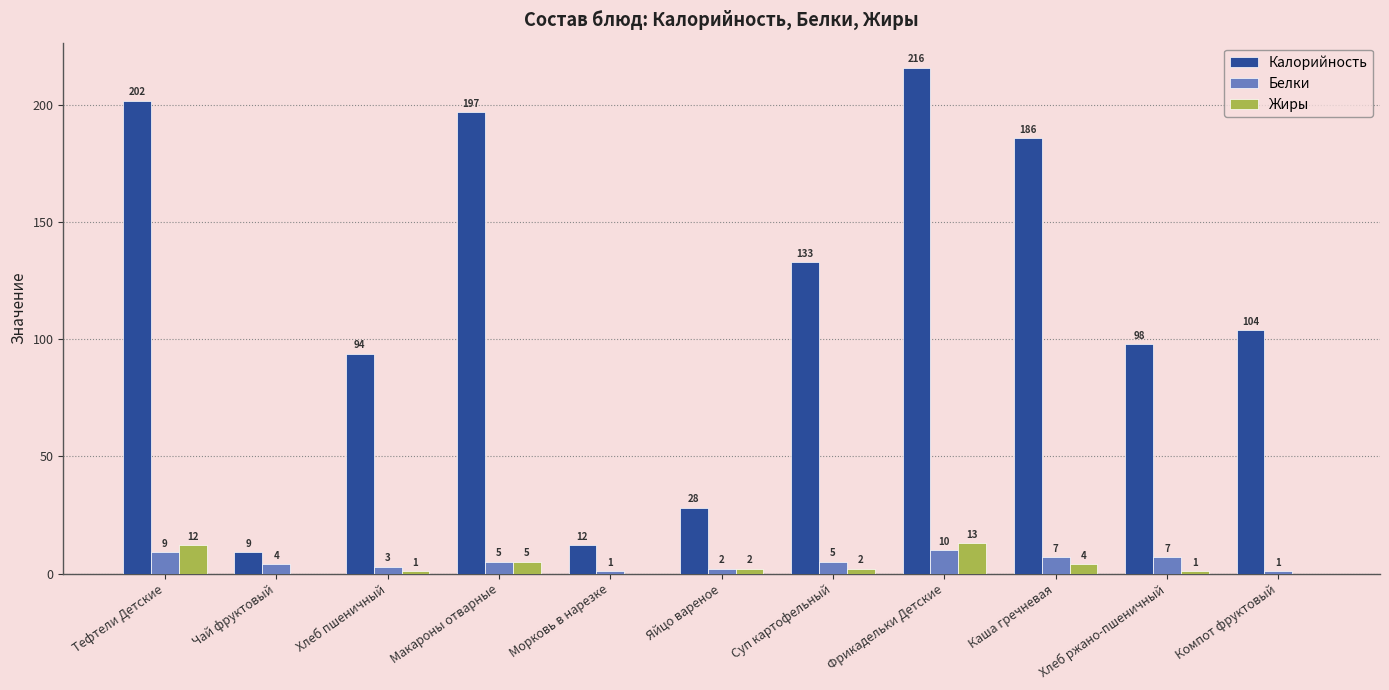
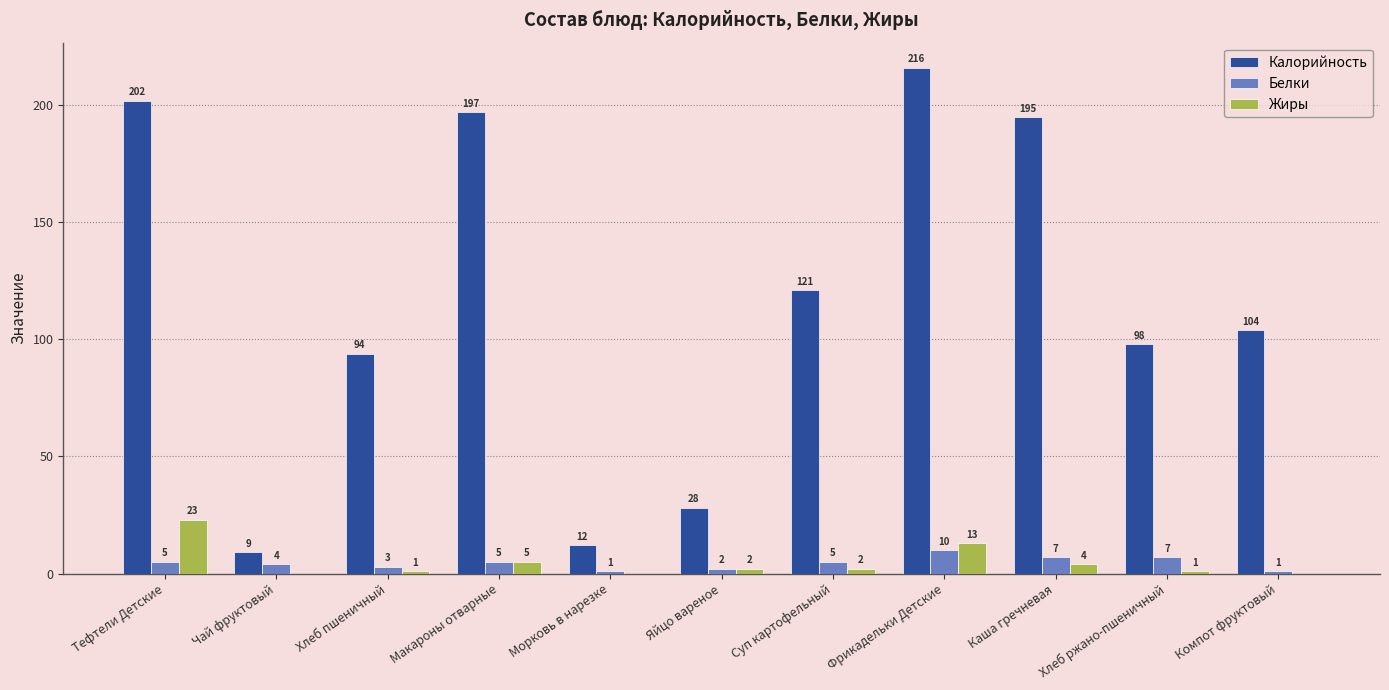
  {
    "Калорийность": {
      "Тефтели Детские": 202,
      "Чай фруктовый": 9,
      "Хлеб пшеничный": 94,
      "Макароны отварные": 197,
      "Морковь в нарезке": 12,
      "Яйцо вареное": 28,
-     "Суп картофельный": 133,
+     "Суп картофельный": 121,
      "Фрикадельки Детские": 216,
-     "Каша гречневая": 186,
+     "Каша гречневая": 195,
      "Хлеб ржано-пшеничный": 98,
      "Компот фруктовый": 104
    },
    "Белки": {
-     "Тефтели Детские": 9,
+     "Тефтели Детские": 5,
      "Чай фруктовый": 4,
      "Хлеб пшеничный": 3,
      "Макароны отварные": 5,
      "Морковь в нарезке": 1,
      "Яйцо вареное": 2,
      "Суп картофельный": 5,
      "Фрикадельки Детские": 10,
      "Каша гречневая": 7,
      "Хлеб ржано-пшеничный": 7,
      "Компот фруктовый": 1
    },
    "Жиры": {
-     "Тефтели Детские": 12,
+     "Тефтели Детские": 23,
      "Хлеб пшеничный": 1,
      "Макароны отварные": 5,
      "Яйцо вареное": 2,
      "Суп картофельный": 2,
      "Фрикадельки Детские": 13,
      "Каша гречневая": 4,
      "Хлеб ржано-пшеничный": 1
    }
  }
